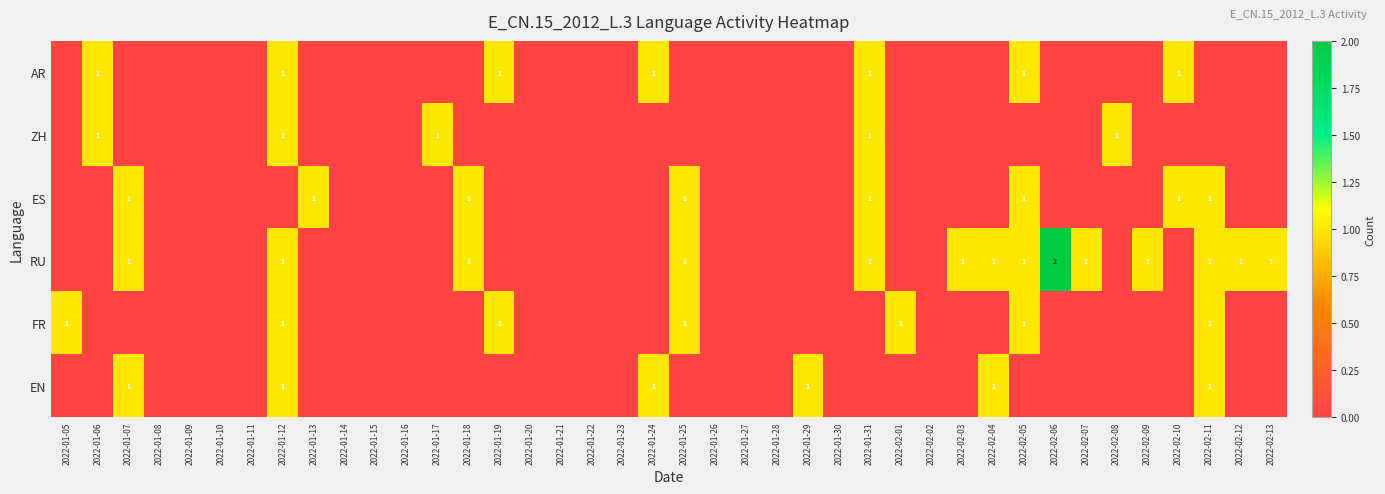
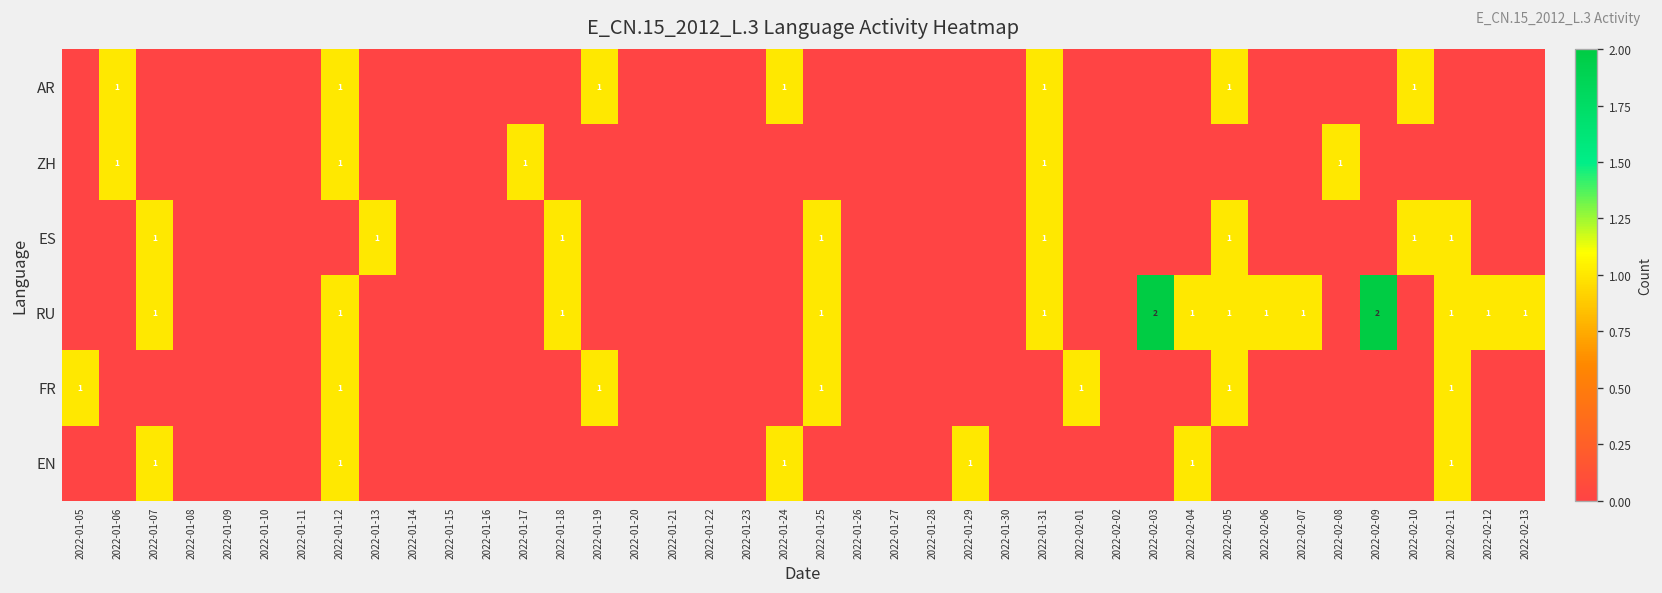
  {
    "AR": {
      "2022-01-06": 1,
      "2022-01-12": 1,
      "2022-01-19": 1,
      "2022-01-24": 1,
      "2022-01-31": 1,
      "2022-02-05": 1,
      "2022-02-10": 1
    },
    "ZH": {
      "2022-01-06": 1,
      "2022-01-12": 1,
      "2022-01-17": 1,
      "2022-01-31": 1,
      "2022-02-08": 1
    },
    "ES": {
      "2022-01-07": 1,
      "2022-01-13": 1,
      "2022-01-18": 1,
      "2022-01-25": 1,
      "2022-01-31": 1,
      "2022-02-05": 1,
      "2022-02-10": 1,
      "2022-02-11": 1
    },
    "RU": {
      "2022-01-07": 1,
      "2022-01-12": 1,
      "2022-01-18": 1,
      "2022-01-25": 1,
      "2022-01-31": 1,
-     "2022-02-03": 1,
+     "2022-02-03": 2,
      "2022-02-04": 1,
      "2022-02-05": 1,
-     "2022-02-06": 2,
+     "2022-02-06": 1,
      "2022-02-07": 1,
-     "2022-02-09": 1,
+     "2022-02-09": 2,
      "2022-02-11": 1,
      "2022-02-12": 1,
      "2022-02-13": 1
    },
    "FR": {
      "2022-01-05": 1,
      "2022-01-12": 1,
      "2022-01-19": 1,
      "2022-01-25": 1,
      "2022-02-01": 1,
      "2022-02-05": 1,
      "2022-02-11": 1
    },
    "EN": {
      "2022-01-07": 1,
      "2022-01-12": 1,
      "2022-01-24": 1,
      "2022-01-29": 1,
      "2022-02-04": 1,
      "2022-02-11": 1
    }
  }
